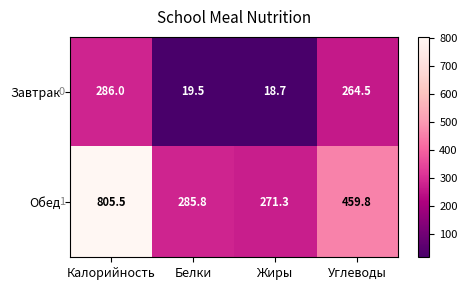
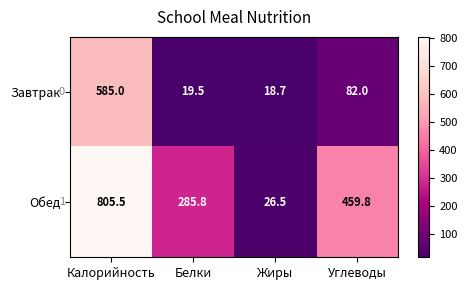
  {
    "Завтрак": {
-     "Калорийность": 286.0,
+     "Калорийность": 585.0,
      "Белки": 19.5,
      "Жиры": 18.7,
-     "Углеводы": 264.5
+     "Углеводы": 82.0
    },
    "Обед": {
      "Калорийность": 805.5,
      "Белки": 285.8,
-     "Жиры": 271.3,
+     "Жиры": 26.5,
      "Углеводы": 459.8
    }
  }
